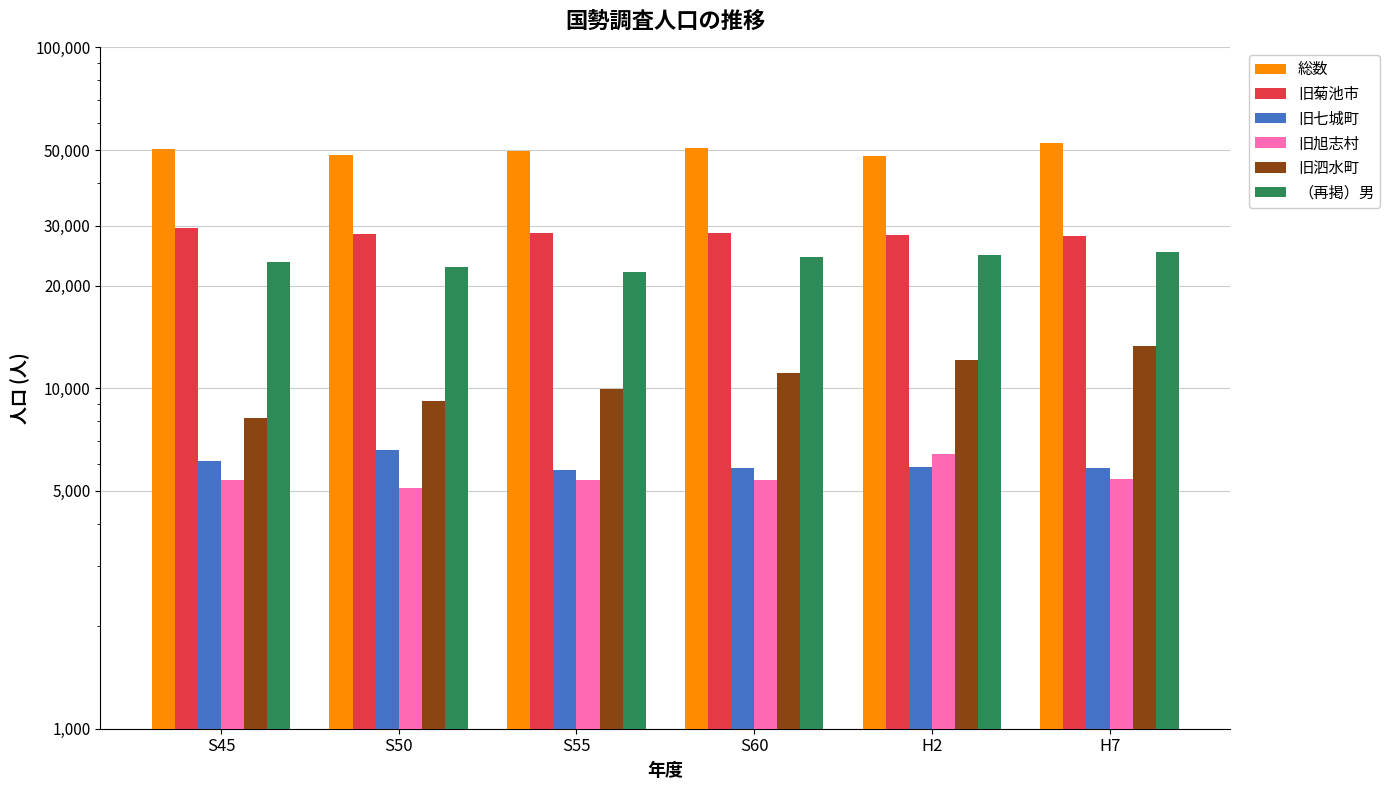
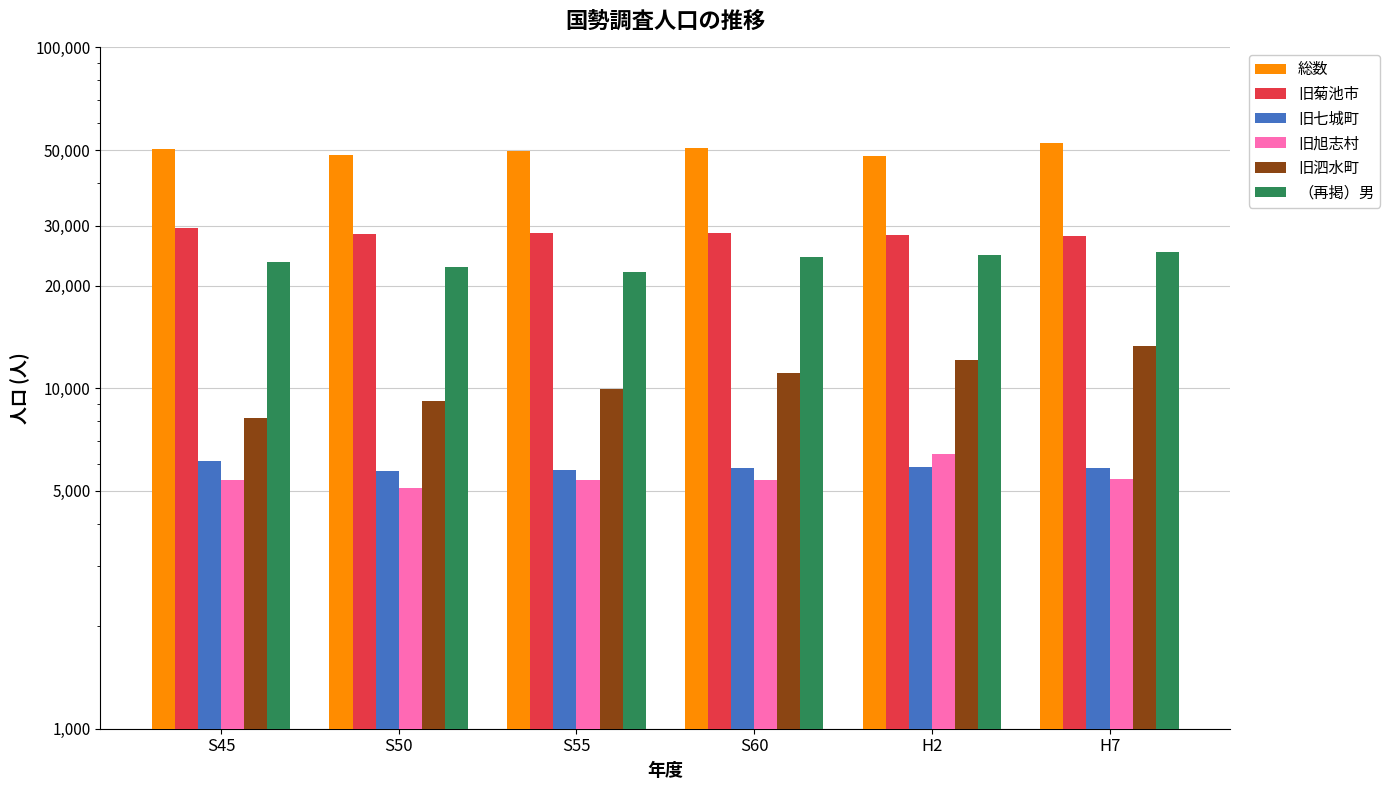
  {
    "総数": {
      "S45": "50,000",
      "S50": "48,000",
      "S55": "50,000",
      "S60": "51,000",
      "H2": "48,000",
      "H7": "53,000"
    },
    "旧菊池市": {
      "S45": "30,000",
      "S50": "28,000",
      "S55": "28,000",
      "S60": "29,000",
      "H2": "28,000",
      "H7": "28,000"
    },
    "旧七城町": {
      "S45": "6,100",
-     "S50": "6,600",
+     "S50": "5,700",
      "S55": "5,800",
      "S60": "5,800",
      "H2": "5,900",
      "H7": "5,800"
    },
    "旧旭志村": {
      "S45": "5,400",
      "S50": "5,100",
      "S55": "5,400",
      "S60": "5,400",
      "H2": "6,400",
      "H7": "5,400"
    },
    "旧泗水町": {
      "S45": "8,200",
      "S50": "9,200",
      "S55": "9,900",
      "S60": "11,100",
      "H2": "12,100",
      "H7": "13,300"
    },
    "（再掲）男": {
      "S45": "23,000",
      "S50": "23,000",
      "S55": "22,000",
      "S60": "24,000",
      "H2": "25,000",
      "H7": "25,000"
    }
  }
